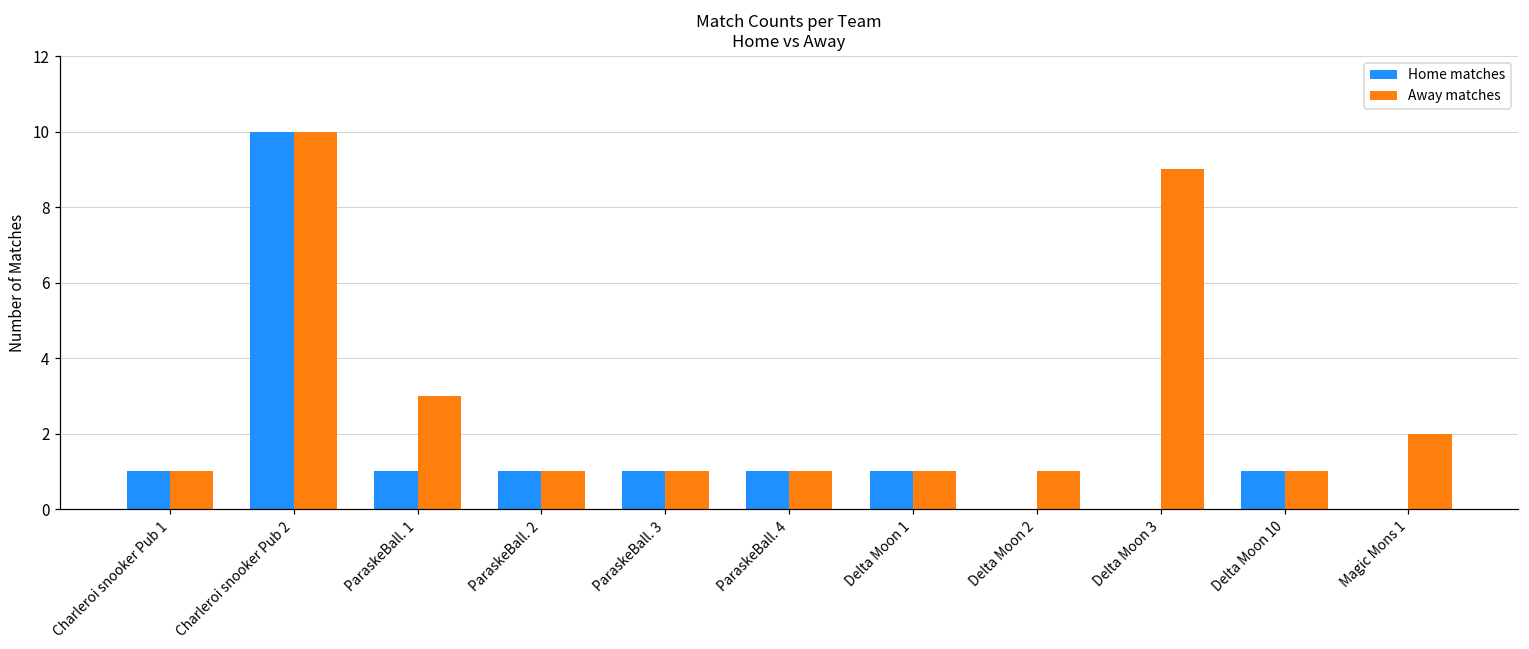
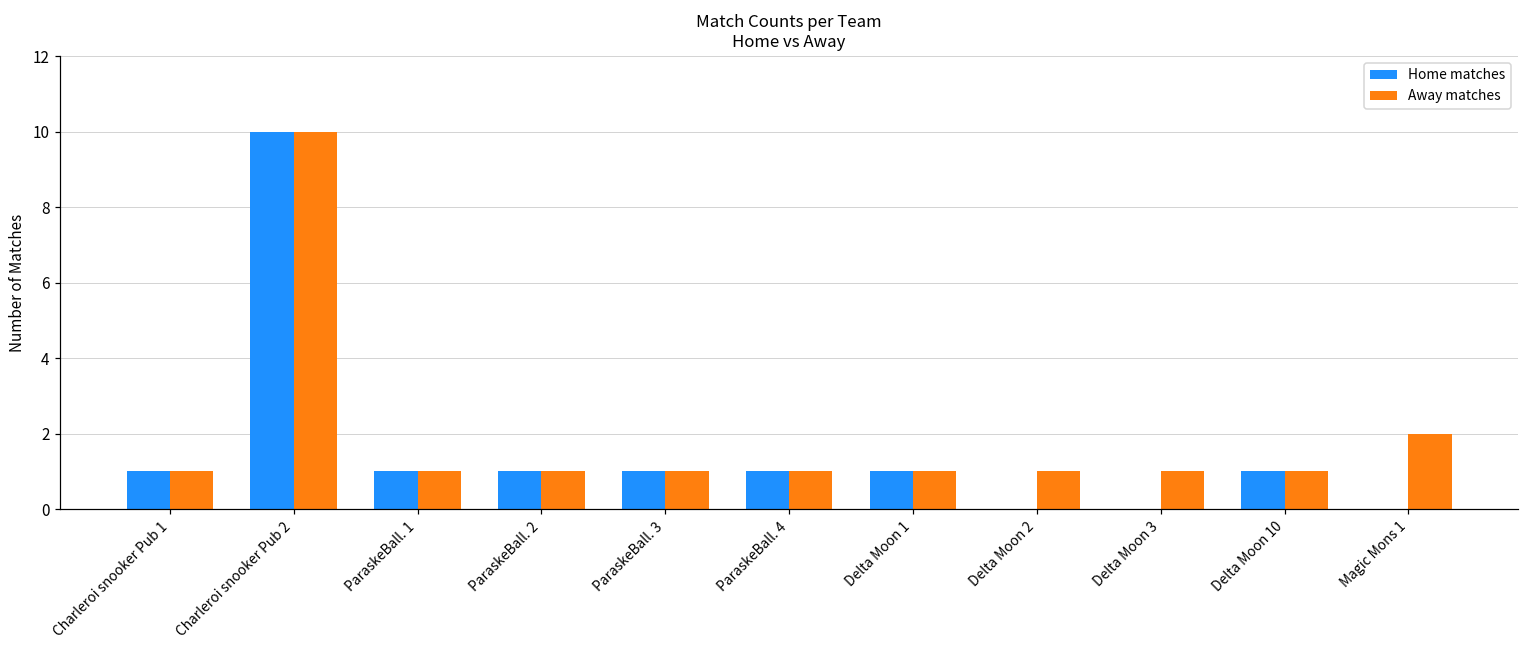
  {
    "Home matches": {
      "Charleroi snooker Pub 1": 1,
      "Charleroi snooker Pub 2": 10,
      "ParaskeBall. 1": 1,
      "ParaskeBall. 2": 1,
      "ParaskeBall. 3": 1,
      "ParaskeBall. 4": 1,
      "Delta Moon 1": 1,
      "Delta Moon 2": 0,
      "Delta Moon 3": 0,
      "Delta Moon 10": 1,
      "Magic Mons 1": 0
    },
    "Away matches": {
      "Charleroi snooker Pub 1": 1,
      "Charleroi snooker Pub 2": 10,
-     "ParaskeBall. 1": 3,
+     "ParaskeBall. 1": 1,
      "ParaskeBall. 2": 1,
      "ParaskeBall. 3": 1,
      "ParaskeBall. 4": 1,
      "Delta Moon 1": 1,
      "Delta Moon 2": 1,
-     "Delta Moon 3": 9,
+     "Delta Moon 3": 1,
      "Delta Moon 10": 1,
      "Magic Mons 1": 2
    }
  }
